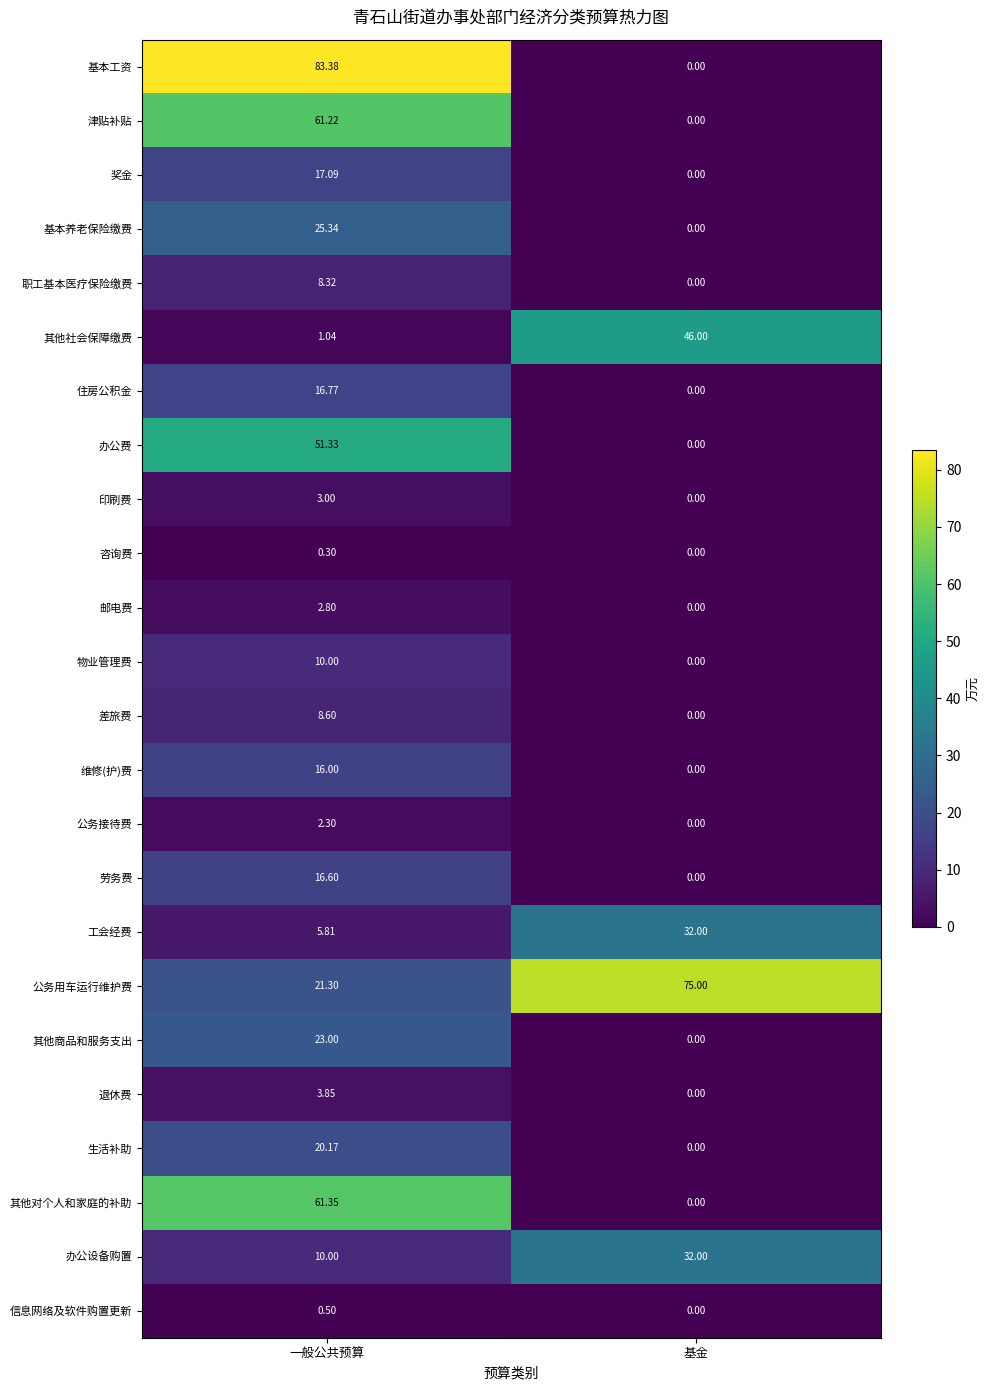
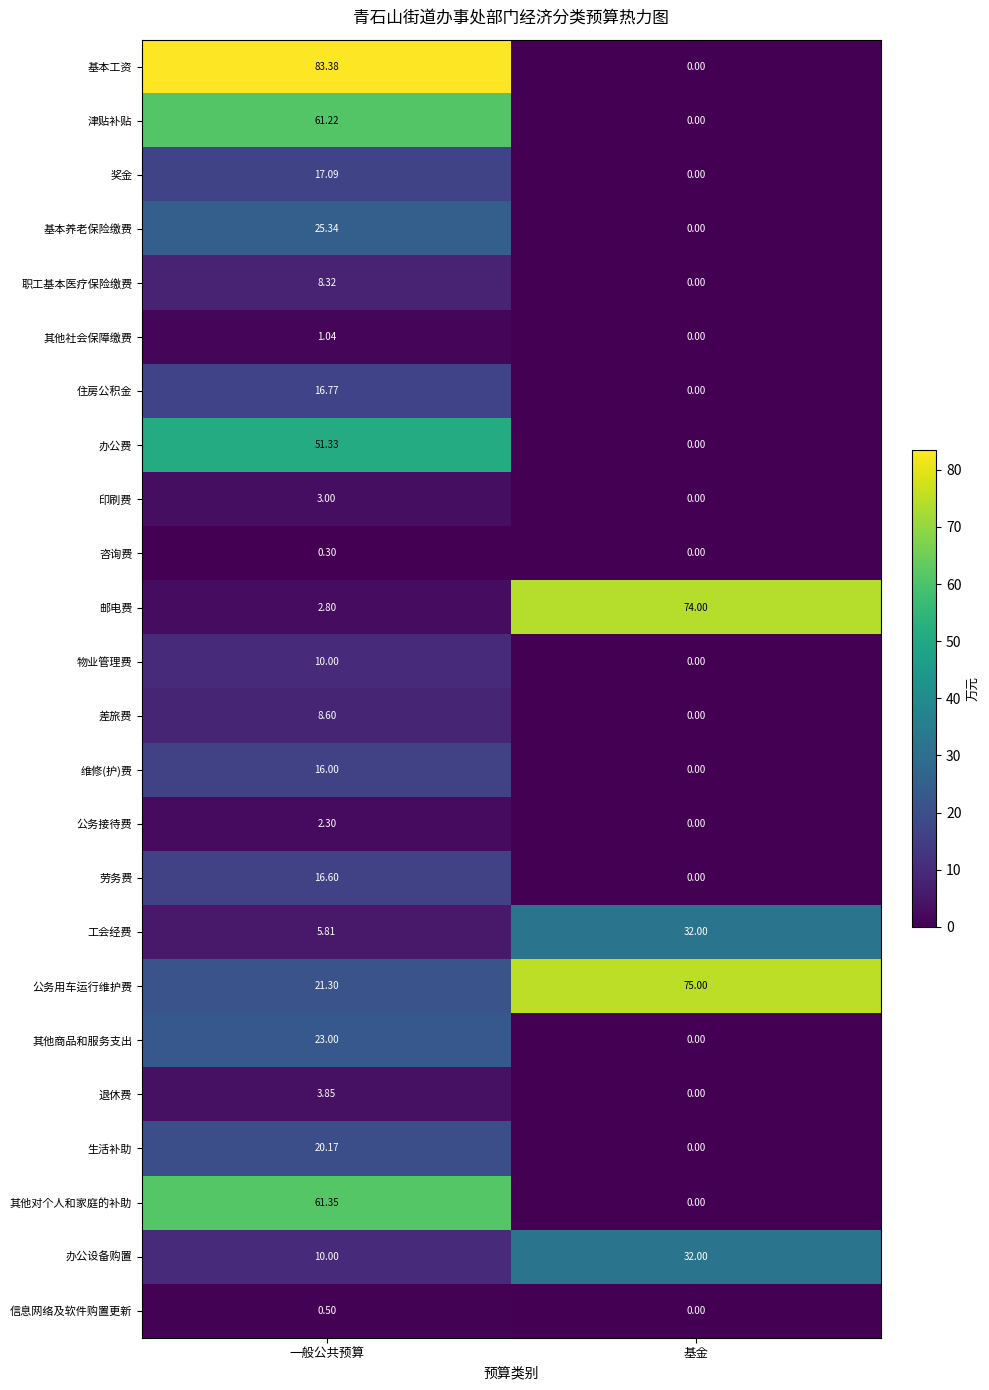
  {
    "基本工资": {
      "一般公共预算": 83.38,
      "基金": 0.00
    },
    "津贴补贴": {
      "一般公共预算": 61.22,
      "基金": 0.00
    },
    "奖金": {
      "一般公共预算": 17.09,
      "基金": 0.00
    },
    "基本养老保险缴费": {
      "一般公共预算": 25.34,
      "基金": 0.00
    },
    "职工基本医疗保险缴费": {
      "一般公共预算": 8.32,
      "基金": 0.00
    },
    "其他社会保障缴费": {
      "一般公共预算": 1.04,
-     "基金": 46.00
+     "基金": 0.00
    },
    "住房公积金": {
      "一般公共预算": 16.77,
      "基金": 0.00
    },
    "办公费": {
      "一般公共预算": 51.33,
      "基金": 0.00
    },
    "印刷费": {
      "一般公共预算": 3.00,
      "基金": 0.00
    },
    "咨询费": {
      "一般公共预算": 0.30,
      "基金": 0.00
    },
    "邮电费": {
      "一般公共预算": 2.80,
-     "基金": 0.00
+     "基金": 74.00
    },
    "物业管理费": {
      "一般公共预算": 10.00,
      "基金": 0.00
    },
    "差旅费": {
      "一般公共预算": 8.60,
      "基金": 0.00
    },
    "维修(护)费": {
      "一般公共预算": 16.00,
      "基金": 0.00
    },
    "公务接待费": {
      "一般公共预算": 2.30,
      "基金": 0.00
    },
    "劳务费": {
      "一般公共预算": 16.60,
      "基金": 0.00
    },
    "工会经费": {
      "一般公共预算": 5.81,
      "基金": 32.00
    },
    "公务用车运行维护费": {
      "一般公共预算": 21.30,
      "基金": 75.00
    },
    "其他商品和服务支出": {
      "一般公共预算": 23.00,
      "基金": 0.00
    },
    "退休费": {
      "一般公共预算": 3.85,
      "基金": 0.00
    },
    "生活补助": {
      "一般公共预算": 20.17,
      "基金": 0.00
    },
    "其他对个人和家庭的补助": {
      "一般公共预算": 61.35,
      "基金": 0.00
    },
    "办公设备购置": {
      "一般公共预算": 10.00,
      "基金": 32.00
    },
    "信息网络及软件购置更新": {
      "一般公共预算": 0.50,
      "基金": 0.00
    }
  }
